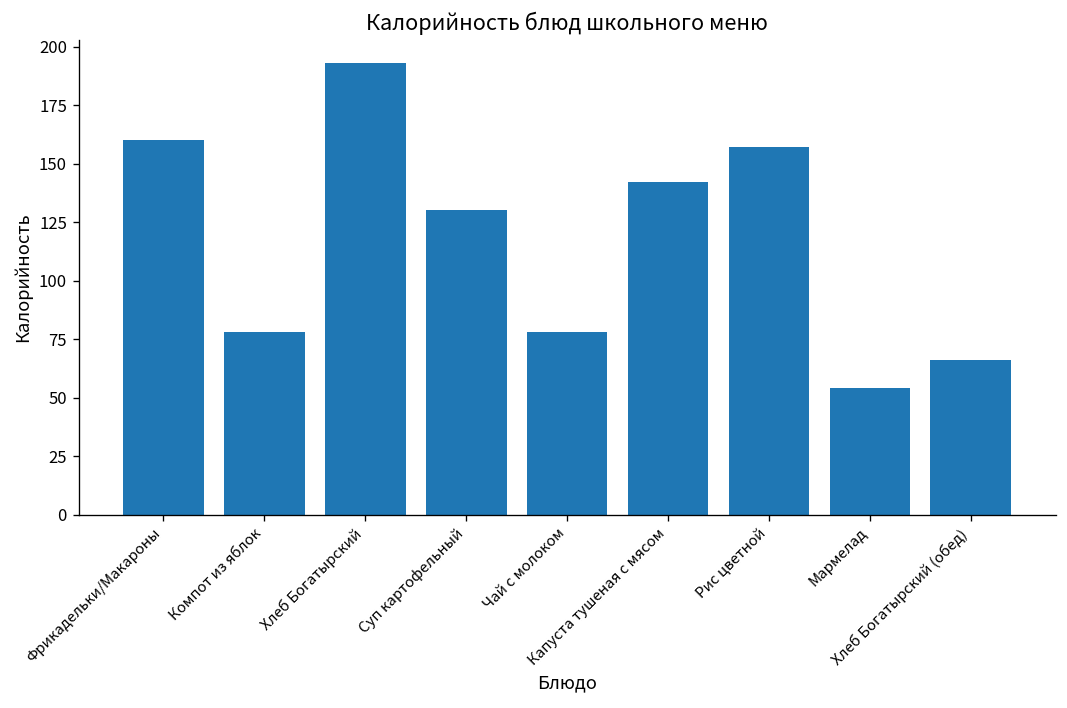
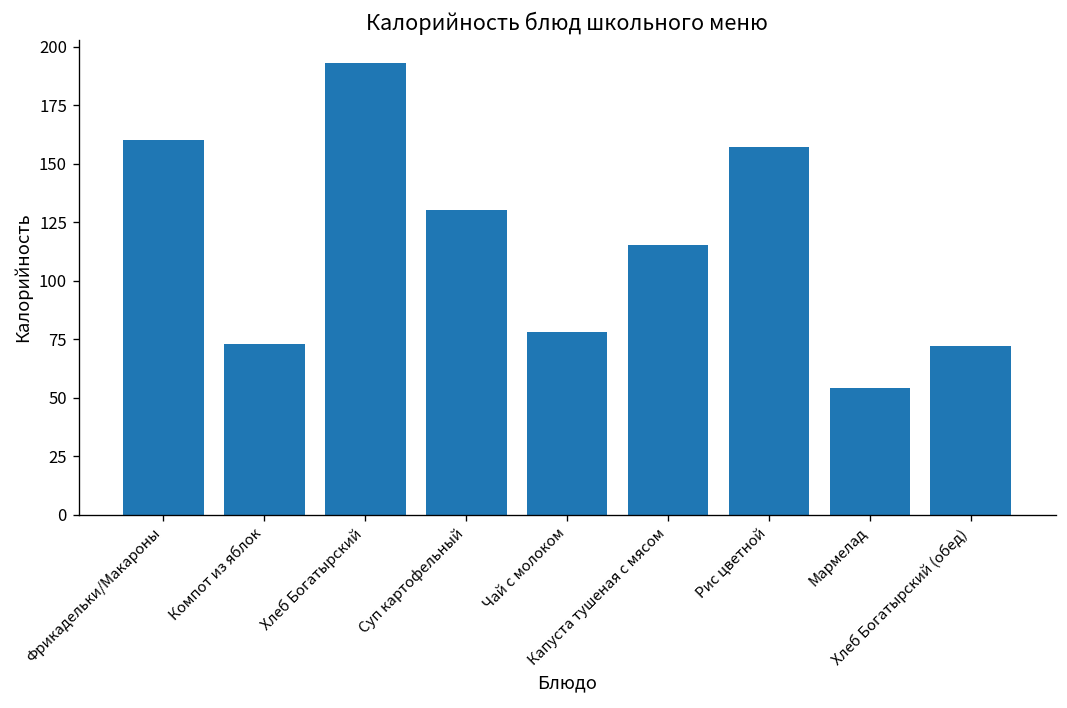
  {
    "Фрикадельки/Макароны": 160,
-   "Компот из яблок": 78,
+   "Компот из яблок": 73,
    "Хлеб Богатырский": 193,
    "Суп картофельный": 130,
    "Чай с молоком": 78,
-   "Капуста тушеная с мясом": 142,
+   "Капуста тушеная с мясом": 115,
    "Рис цветной": 157,
    "Мармелад": 54,
-   "Хлеб Богатырский (обед)": 66
+   "Хлеб Богатырский (обед)": 72
  }
